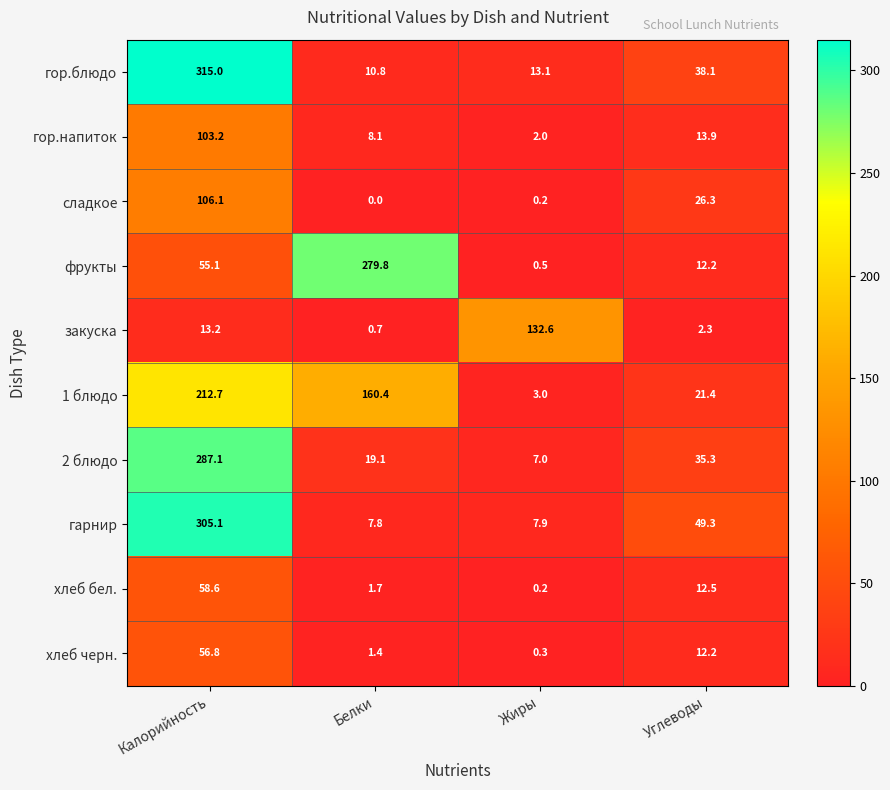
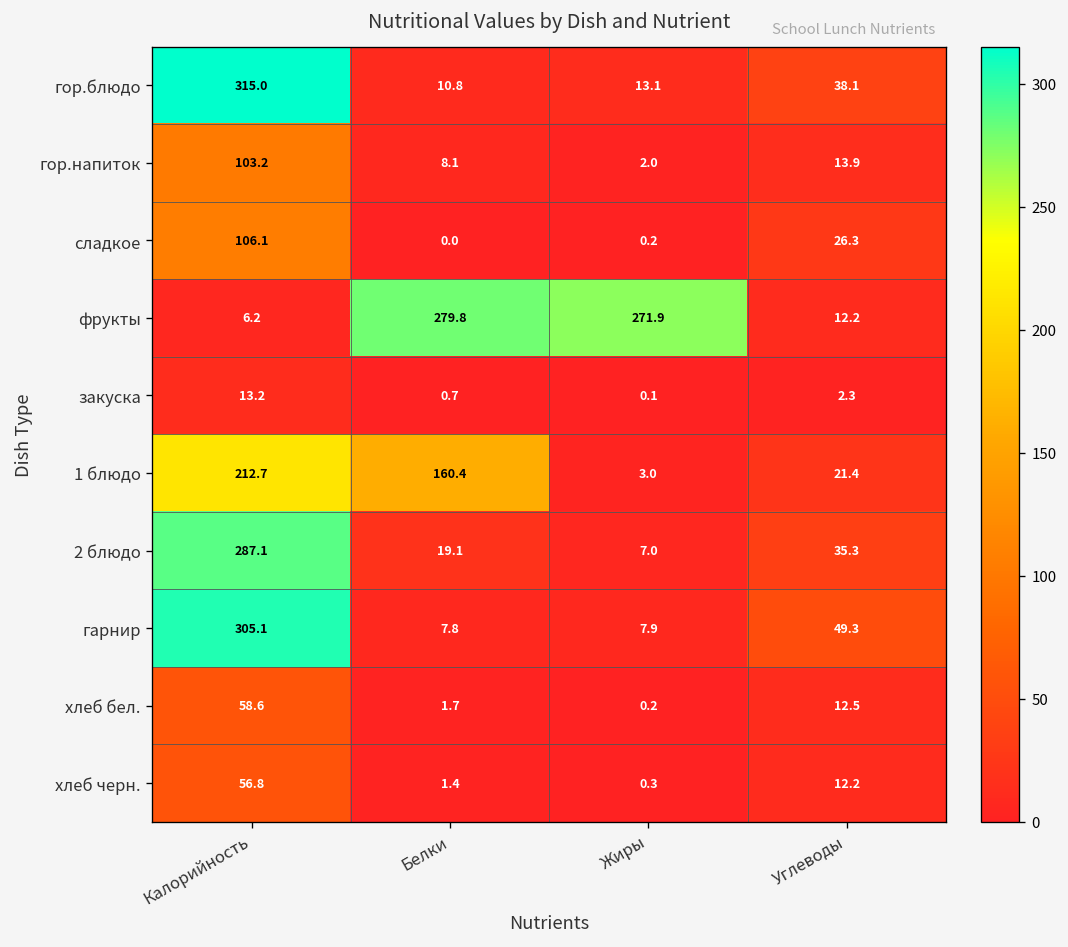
  {
    "гор.блюдо": {
      "Калорийность": 315.0,
      "Белки": 10.8,
      "Жиры": 13.1,
      "Углеводы": 38.1
    },
    "гор.напиток": {
      "Калорийность": 103.2,
      "Белки": 8.1,
      "Жиры": 2.0,
      "Углеводы": 13.9
    },
    "сладкое": {
      "Калорийность": 106.1,
      "Белки": 0.0,
      "Жиры": 0.2,
      "Углеводы": 26.3
    },
    "фрукты": {
-     "Калорийность": 55.1,
+     "Калорийность": 6.2,
      "Белки": 279.8,
-     "Жиры": 0.5,
+     "Жиры": 271.9,
      "Углеводы": 12.2
    },
    "закуска": {
      "Калорийность": 13.2,
      "Белки": 0.7,
-     "Жиры": 132.6,
+     "Жиры": 0.1,
      "Углеводы": 2.3
    },
    "1 блюдо": {
      "Калорийность": 212.7,
      "Белки": 160.4,
      "Жиры": 3.0,
      "Углеводы": 21.4
    },
    "2 блюдо": {
      "Калорийность": 287.1,
      "Белки": 19.1,
      "Жиры": 7.0,
      "Углеводы": 35.3
    },
    "гарнир": {
      "Калорийность": 305.1,
      "Белки": 7.8,
      "Жиры": 7.9,
      "Углеводы": 49.3
    },
    "хлеб бел.": {
      "Калорийность": 58.6,
      "Белки": 1.7,
      "Жиры": 0.2,
      "Углеводы": 12.5
    },
    "хлеб черн.": {
      "Калорийность": 56.8,
      "Белки": 1.4,
      "Жиры": 0.3,
      "Углеводы": 12.2
    }
  }
